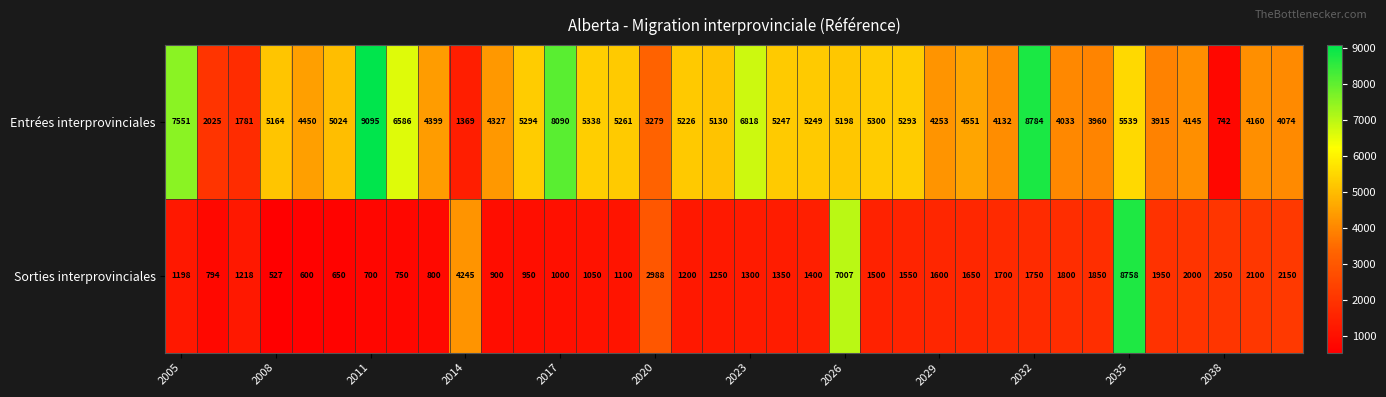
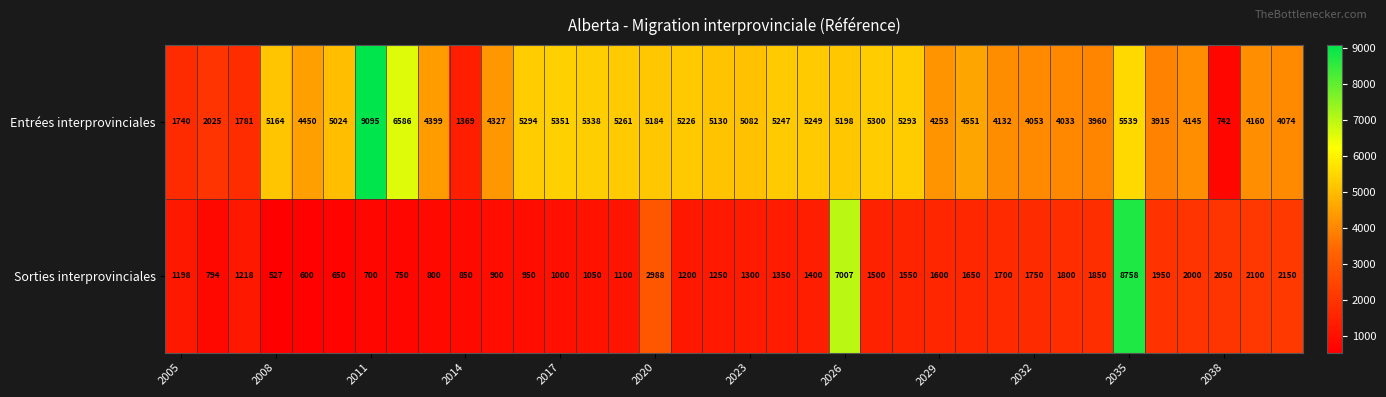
  {
    "Entrées interprovinciales": {
-     "2005": 7551,
+     "2005": 1740,
      "2008": 5164,
      "2011": 9095,
      "2014": 1369,
-     "2017": 8090,
-     "2020": 3279,
-     "2023": 6818,
+     "2017": 5351,
+     "2020": 5184,
+     "2023": 5082,
      "2026": 5198,
      "2029": 4253,
-     "2032": 8784,
+     "2032": 4053,
      "2035": 5539,
      "2038": 742
    },
    "Sorties interprovinciales": {
      "2005": 1198,
      "2008": 527,
      "2011": 700,
-     "2014": 4245,
+     "2014": 850,
      "2017": 1000,
      "2020": 2988,
      "2023": 1300,
      "2026": 7007,
      "2029": 1600,
      "2032": 1750,
      "2035": 8758,
      "2038": 2050
    }
  }
